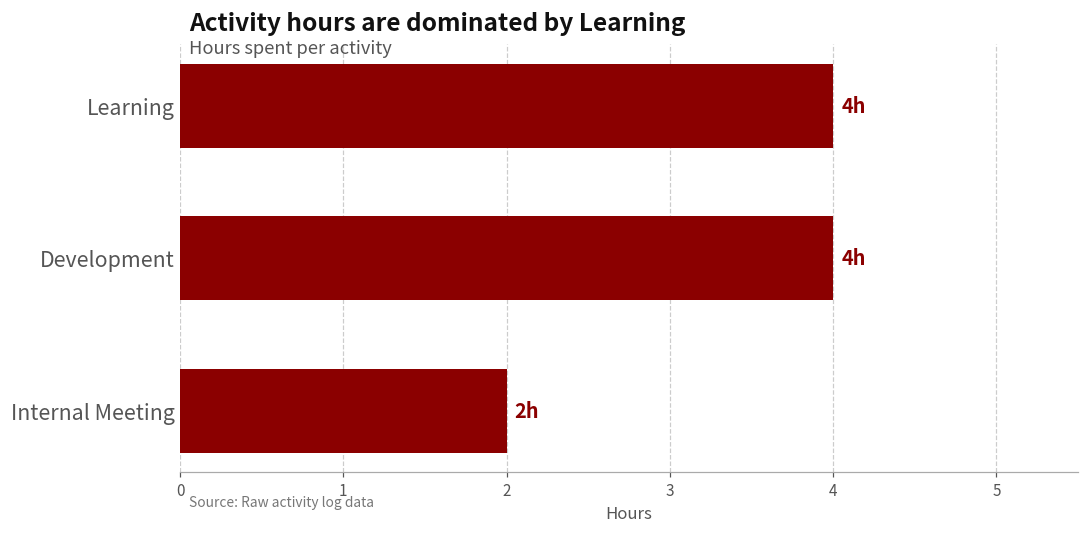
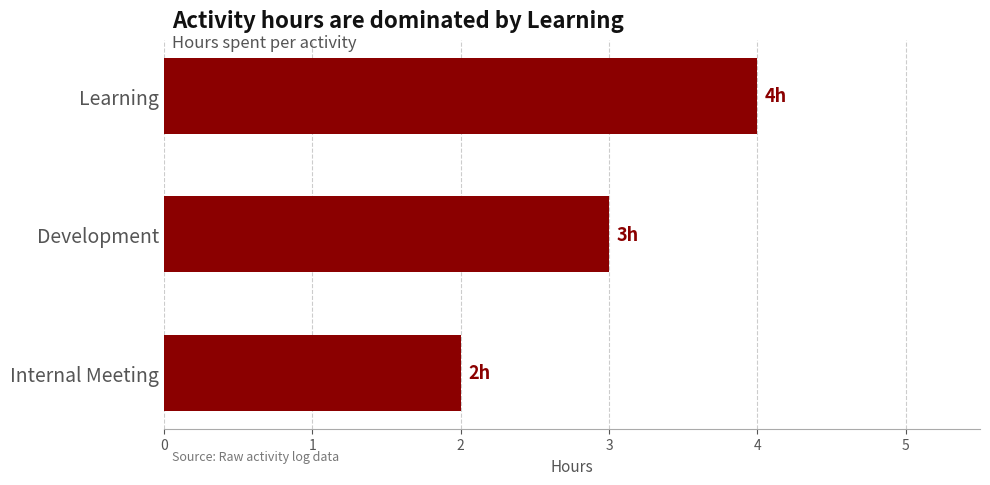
  {
    "Learning": "4h",
-   "Development": "4h",
+   "Development": "3h",
    "Internal Meeting": "2h"
  }
